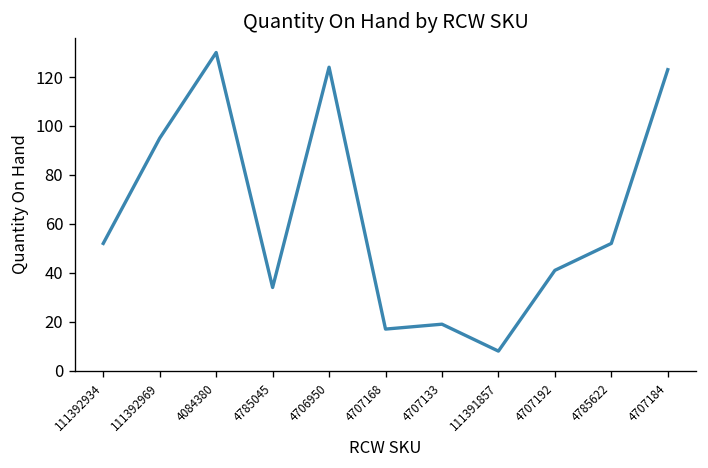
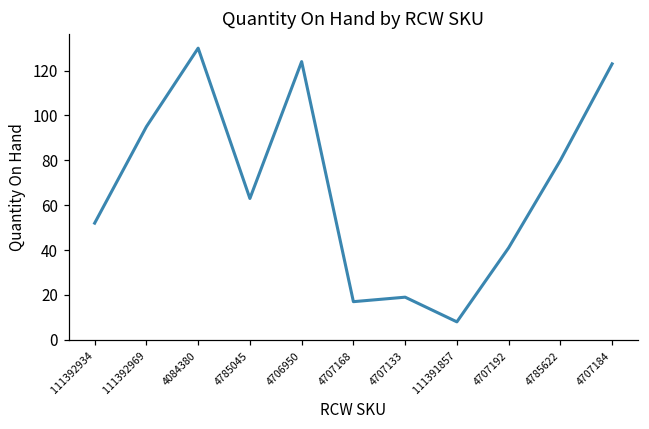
  {
    "111392934": 52,
    "111392969": 95,
    "4084380": 130,
-   "4785045": 34,
+   "4785045": 63,
    "4706950": 124,
    "4707168": 17,
    "4707133": 19,
    "111391857": 8,
    "4707192": 41,
-   "4785622": 52,
+   "4785622": 80,
    "4707184": 123
  }
